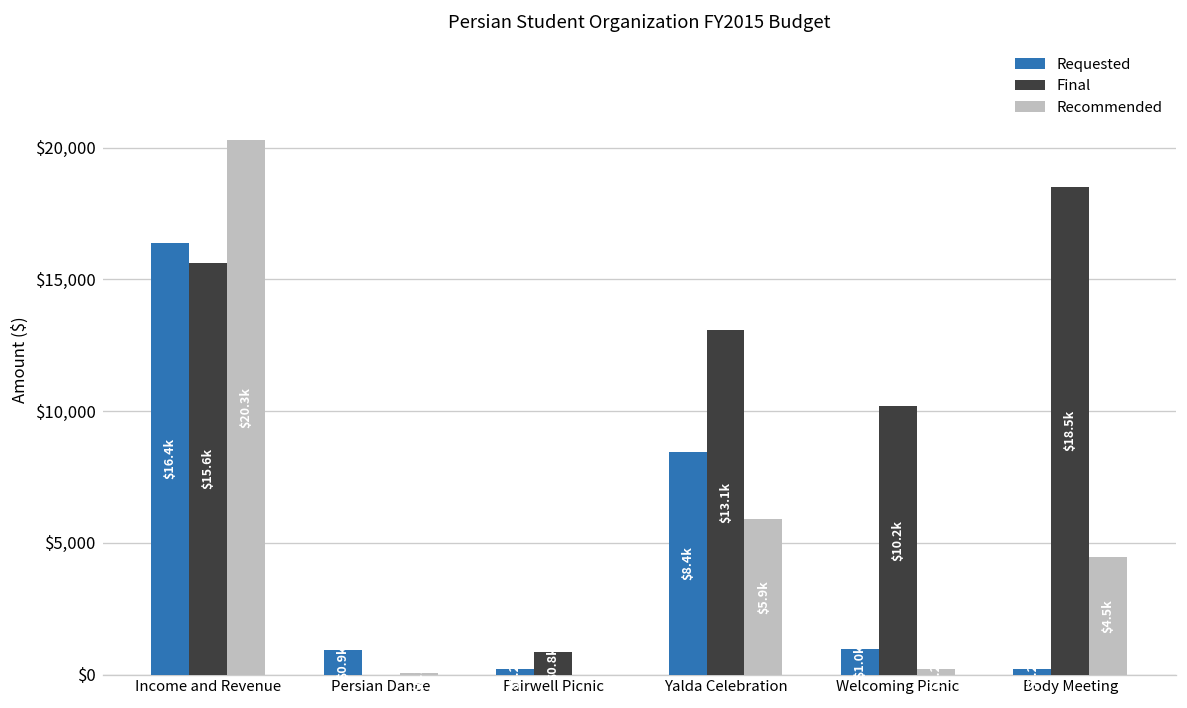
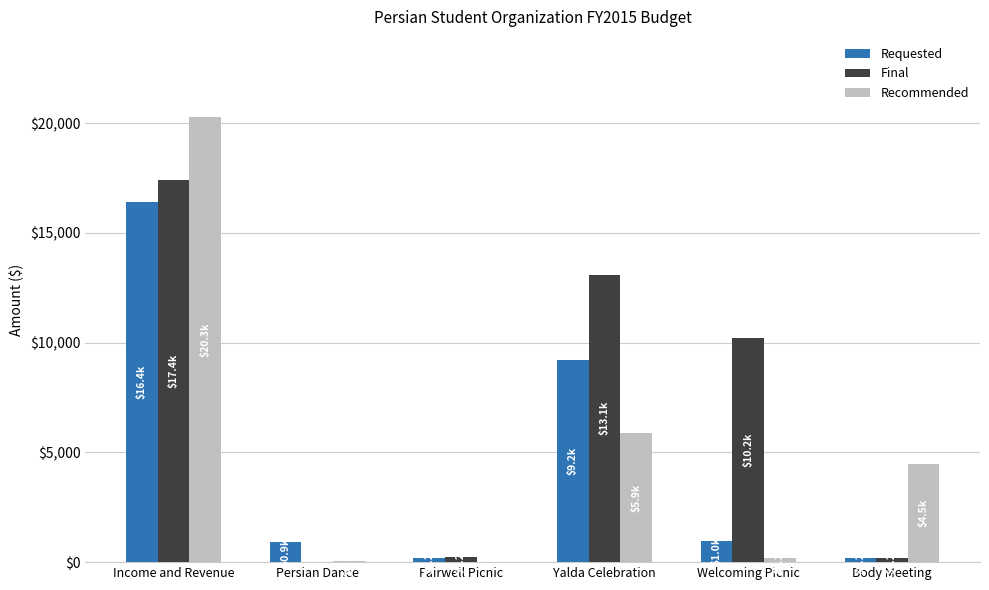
  {
    "Requested": {
      "Income and Revenue": "$16.4k",
      "Persian Dance": "$0.9k",
-     "Yalda Celebration": "$8.4k",
+     "Yalda Celebration": "$9.2k",
      "Welcoming Picnic": "$1.0k"
    },
    "Final": {
-     "Income and Revenue": "$15.6k",
-     "Fairwell Picnic": "$900",
+     "Income and Revenue": "$17.4k",
+     "Fairwell Picnic": "$200",
      "Yalda Celebration": "$13.1k",
      "Welcoming Picnic": "$10.2k",
-     "Body Meeting": "$18,500"
+     "Body Meeting": "$200"
    },
    "Recommended": {
      "Income and Revenue": "$20.3k",
      "Yalda Celebration": "$5.9k",
      "Body Meeting": "$4.5k"
    }
  }
